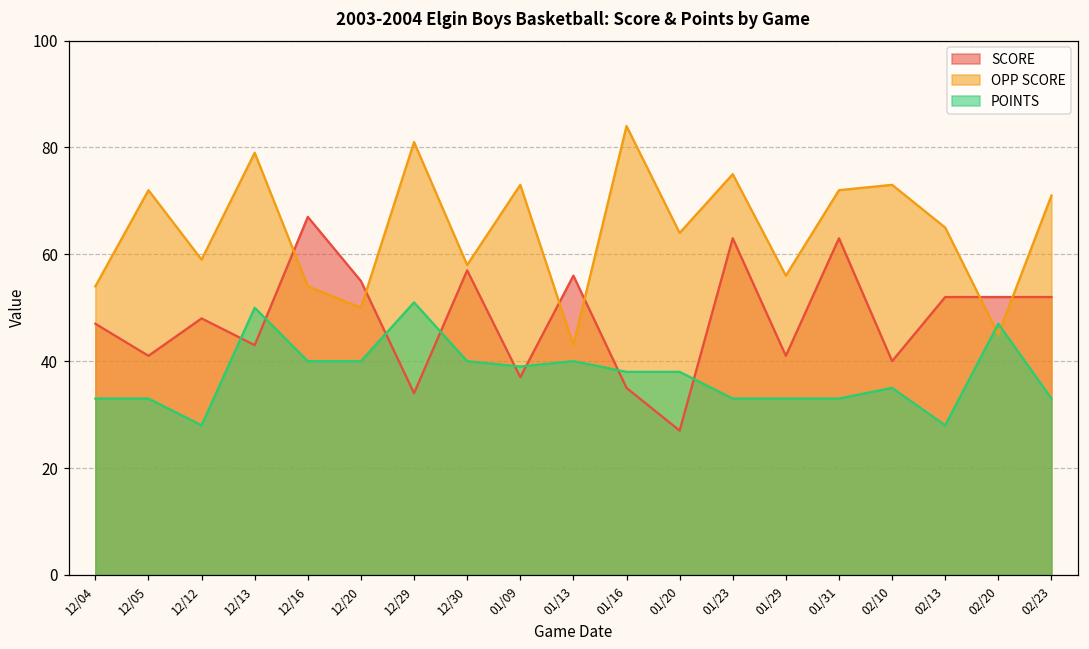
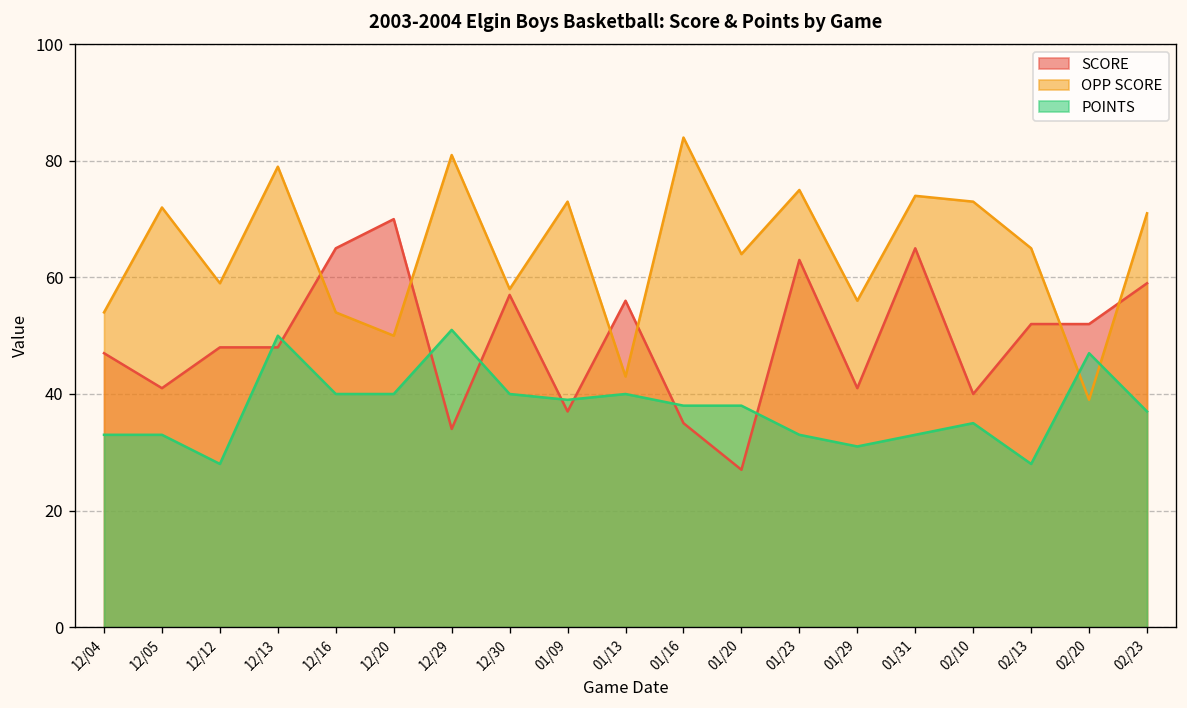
  {
    "SCORE": {
      "12/04": 47,
      "12/05": 41,
      "12/12": 48,
-     "12/13": 43,
-     "12/16": 67,
-     "12/20": 55,
+     "12/13": 48,
+     "12/16": 65,
+     "12/20": 70,
      "12/29": 34,
      "12/30": 57,
      "01/09": 37,
      "01/13": 56,
      "01/16": 35,
      "01/20": 27,
      "01/23": 63,
      "01/29": 41,
-     "01/31": 63,
+     "01/31": 65,
      "02/10": 40,
      "02/13": 52,
      "02/20": 52,
-     "02/23": 52
+     "02/23": 59
    },
    "OPP SCORE": {
      "12/04": 54,
      "12/05": 72,
      "12/12": 59,
      "12/13": 79,
      "12/16": 54,
      "12/20": 50,
      "12/29": 81,
      "12/30": 58,
      "01/09": 73,
      "01/13": 43,
      "01/16": 84,
      "01/20": 64,
      "01/23": 75,
      "01/29": 56,
-     "01/31": 72,
+     "01/31": 74,
      "02/10": 73,
      "02/13": 65,
-     "02/20": 45,
+     "02/20": 39,
      "02/23": 71
    },
    "POINTS": {
      "12/04": 33,
      "12/05": 33,
      "12/12": 28,
      "12/13": 50,
      "12/16": 40,
      "12/20": 40,
      "12/29": 51,
      "12/30": 40,
      "01/09": 39,
      "01/13": 40,
      "01/16": 38,
      "01/20": 38,
      "01/23": 33,
-     "01/29": 33,
+     "01/29": 31,
      "01/31": 33,
      "02/10": 35,
      "02/13": 28,
      "02/20": 47,
-     "02/23": 33
+     "02/23": 37
    }
  }
